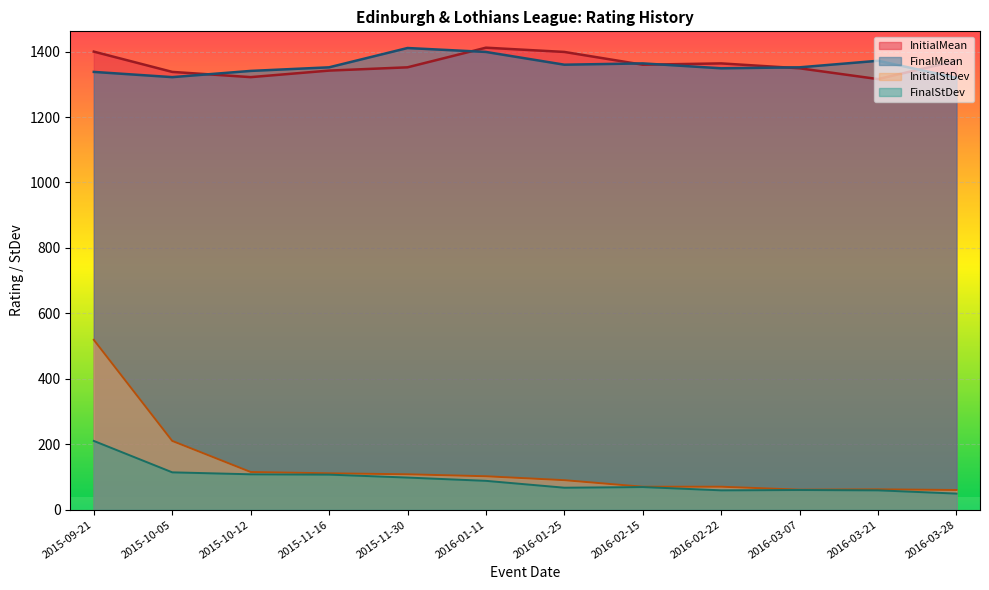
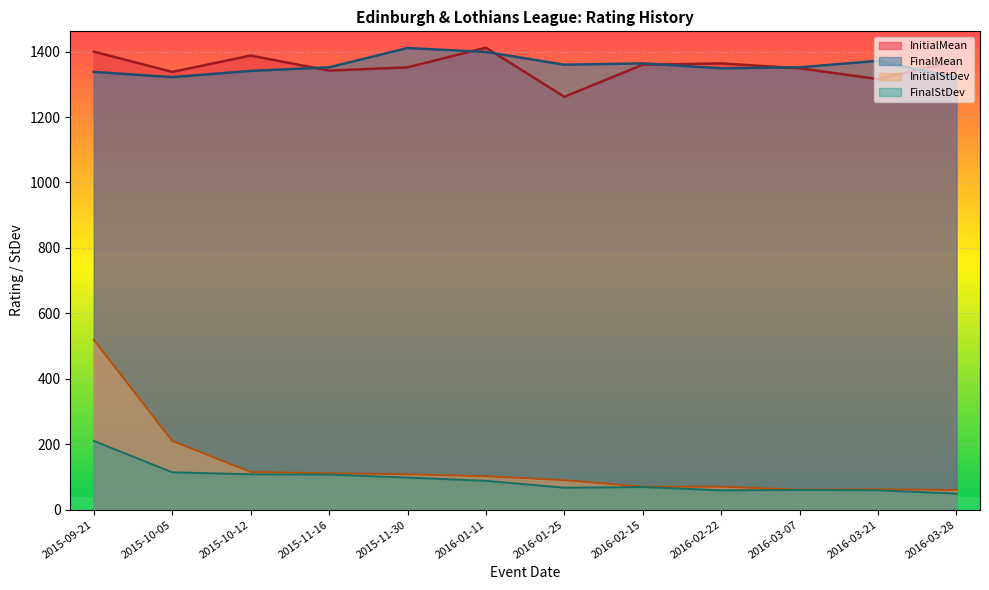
  {
    "InitialMean": {
      "2015-09-21": 1400,
      "2015-10-05": 1340,
-     "2015-10-12": 1320,
+     "2015-10-12": 1390,
      "2015-11-16": 1340,
      "2015-11-30": 1350,
      "2016-01-11": 1410,
-     "2016-01-25": 1400,
+     "2016-01-25": 1260,
      "2016-02-22": 1360
    },
    "InitialStDev": {
      "2015-09-21": 520,
      "2015-10-05": 210,
      "2015-11-30": 110,
      "2016-01-11": 100,
      "2016-01-25": 90,
      "2016-02-22": 70,
      "2016-03-28": 60
    }
  }
